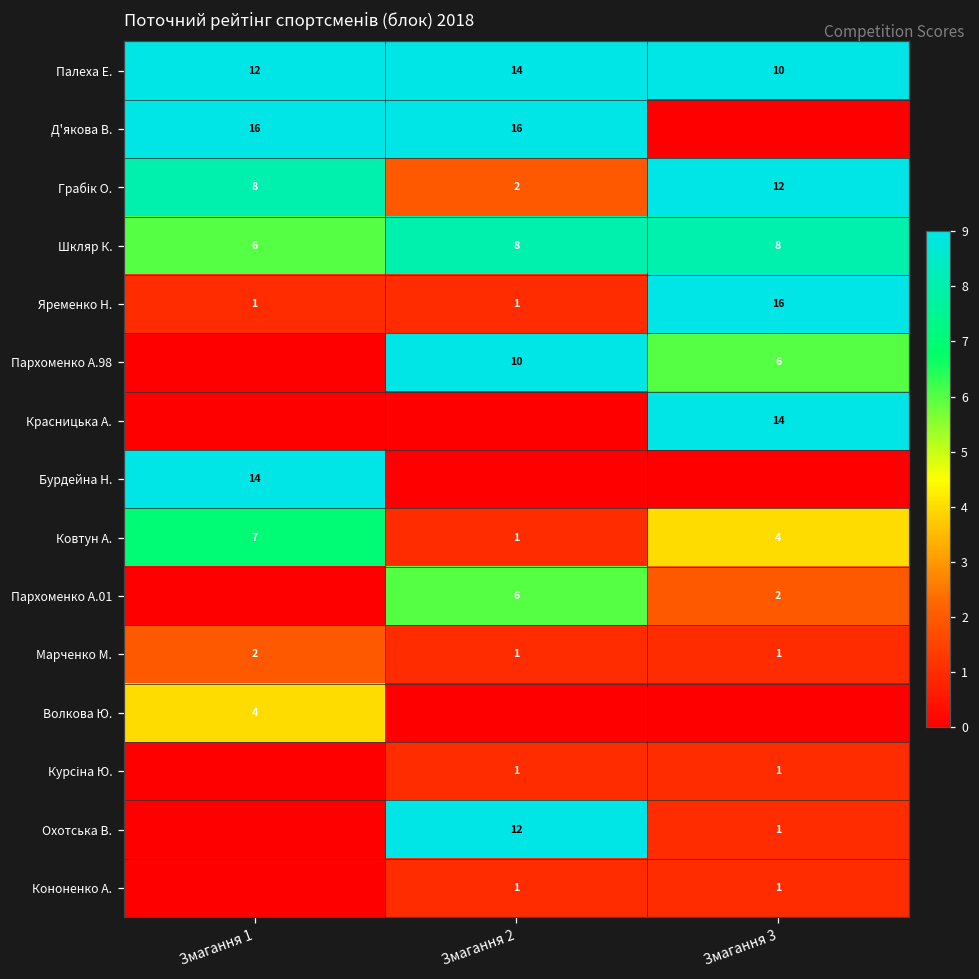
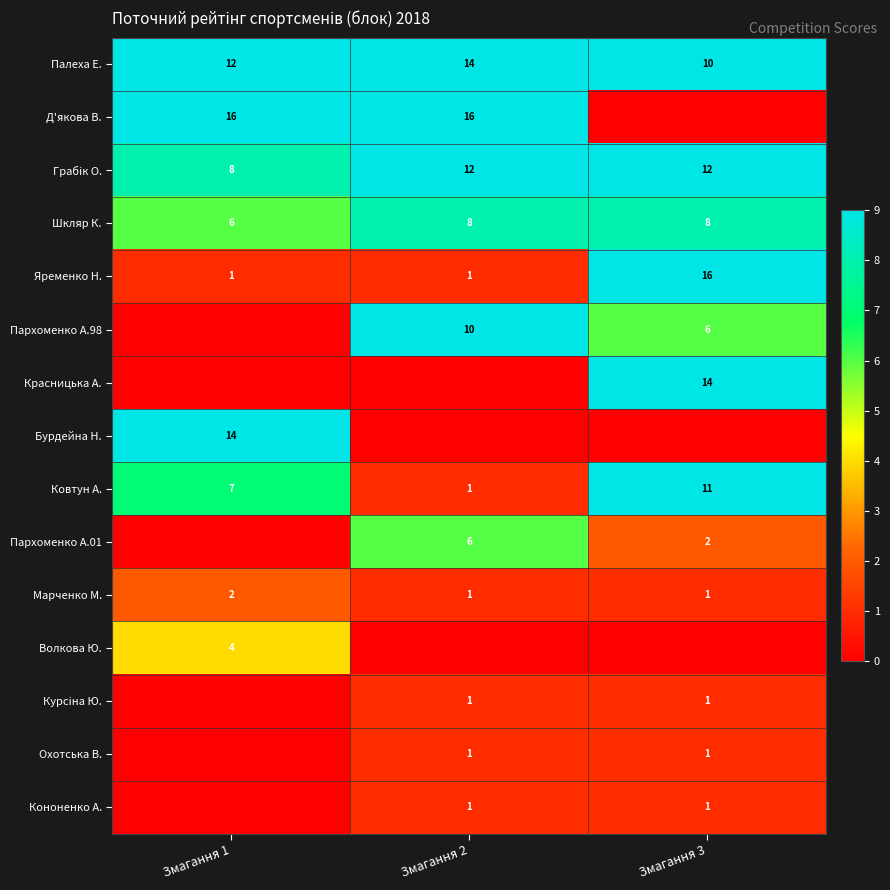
  {
    "Палеха Е.": {
      "Змагання 1": 12,
      "Змагання 2": 14,
      "Змагання 3": 10
    },
    "Д'якова В.": {
      "Змагання 1": 16,
      "Змагання 2": 16
    },
    "Грабік О.": {
      "Змагання 1": 8,
-     "Змагання 2": 2,
+     "Змагання 2": 12,
      "Змагання 3": 12
    },
    "Шкляр К.": {
      "Змагання 1": 6,
      "Змагання 2": 8,
      "Змагання 3": 8
    },
    "Яременко Н.": {
      "Змагання 1": 1,
      "Змагання 2": 1,
      "Змагання 3": 16
    },
    "Пархоменко А.98": {
      "Змагання 2": 10,
      "Змагання 3": 6
    },
    "Красницька А.": {
      "Змагання 3": 14
    },
    "Бурдейна Н.": {
      "Змагання 1": 14
    },
    "Ковтун А.": {
      "Змагання 1": 7,
      "Змагання 2": 1,
-     "Змагання 3": 4
+     "Змагання 3": 11
    },
    "Пархоменко А.01": {
      "Змагання 2": 6,
      "Змагання 3": 2
    },
    "Марченко М.": {
      "Змагання 1": 2,
      "Змагання 2": 1,
      "Змагання 3": 1
    },
    "Волкова Ю.": {
      "Змагання 1": 4
    },
    "Курсіна Ю.": {
      "Змагання 2": 1,
      "Змагання 3": 1
    },
    "Охотська В.": {
-     "Змагання 2": 12,
+     "Змагання 2": 1,
      "Змагання 3": 1
    },
    "Кононенко А.": {
      "Змагання 2": 1,
      "Змагання 3": 1
    }
  }
